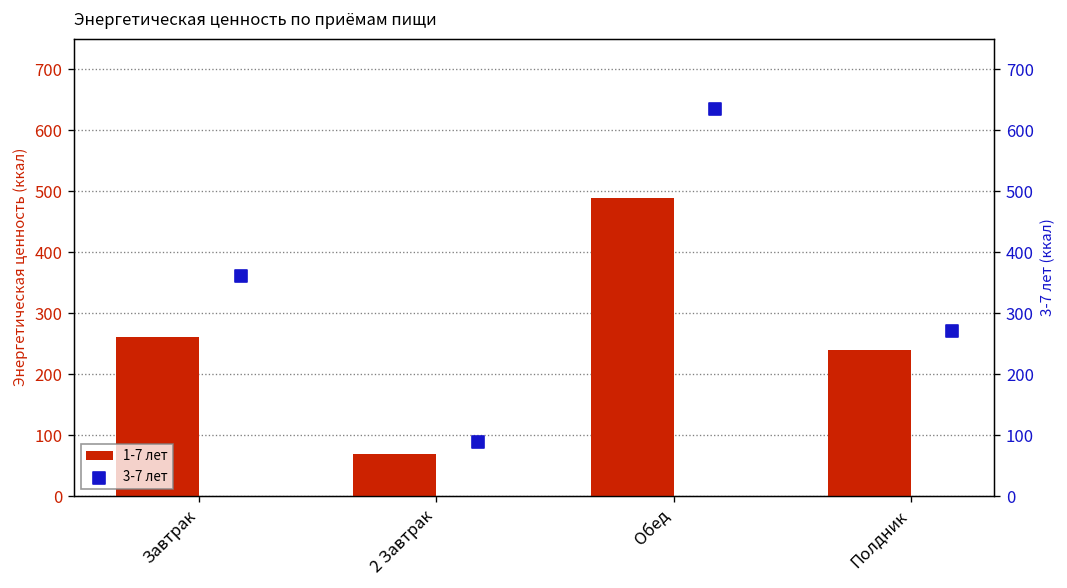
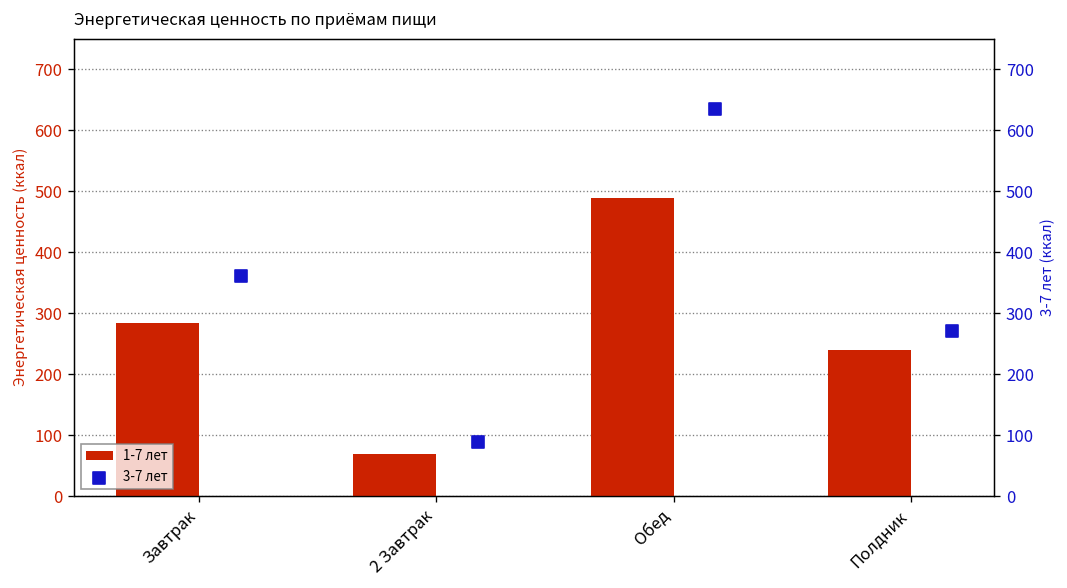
  {
    "1-7 лет": {
-     "Завтрак": 260,
+     "Завтрак": 280,
      "2 Завтрак": 70,
      "Обед": 490,
      "Полдник": 240
    }
  }
